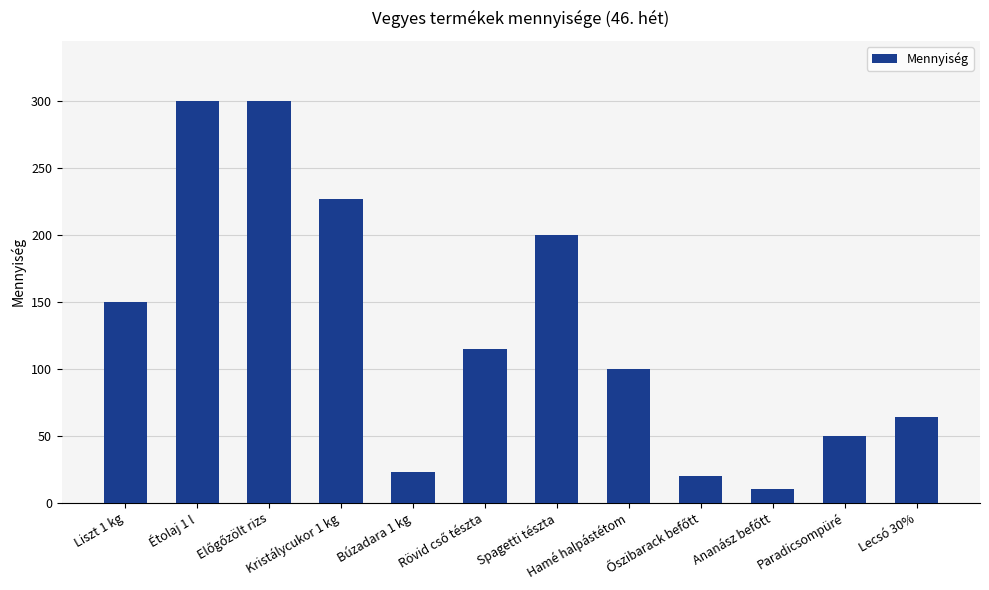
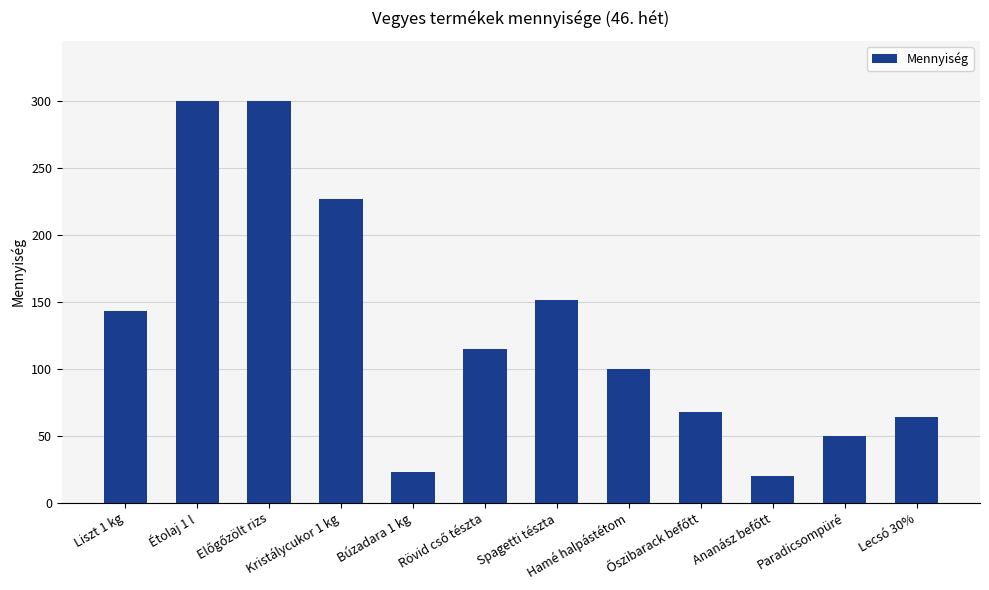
  {
-   "Liszt 1 kg": 150,
+   "Liszt 1 kg": 143,
    "Étolaj 1 l": 300,
    "Előgőzölt rizs": 300,
    "Kristálycukor 1 kg": 227,
    "Búzadara 1 kg": 23,
    "Rövid cső tészta": 115,
-   "Spagetti tészta": 200,
+   "Spagetti tészta": 151,
    "Hamé halpástétom": 100,
-   "Őszibarack befőtt": 20,
-   "Ananász befőtt": 10,
+   "Őszibarack befőtt": 68,
+   "Ananász befőtt": 20,
    "Paradicsompüré": 50,
    "Lecsó 30%": 64
  }
